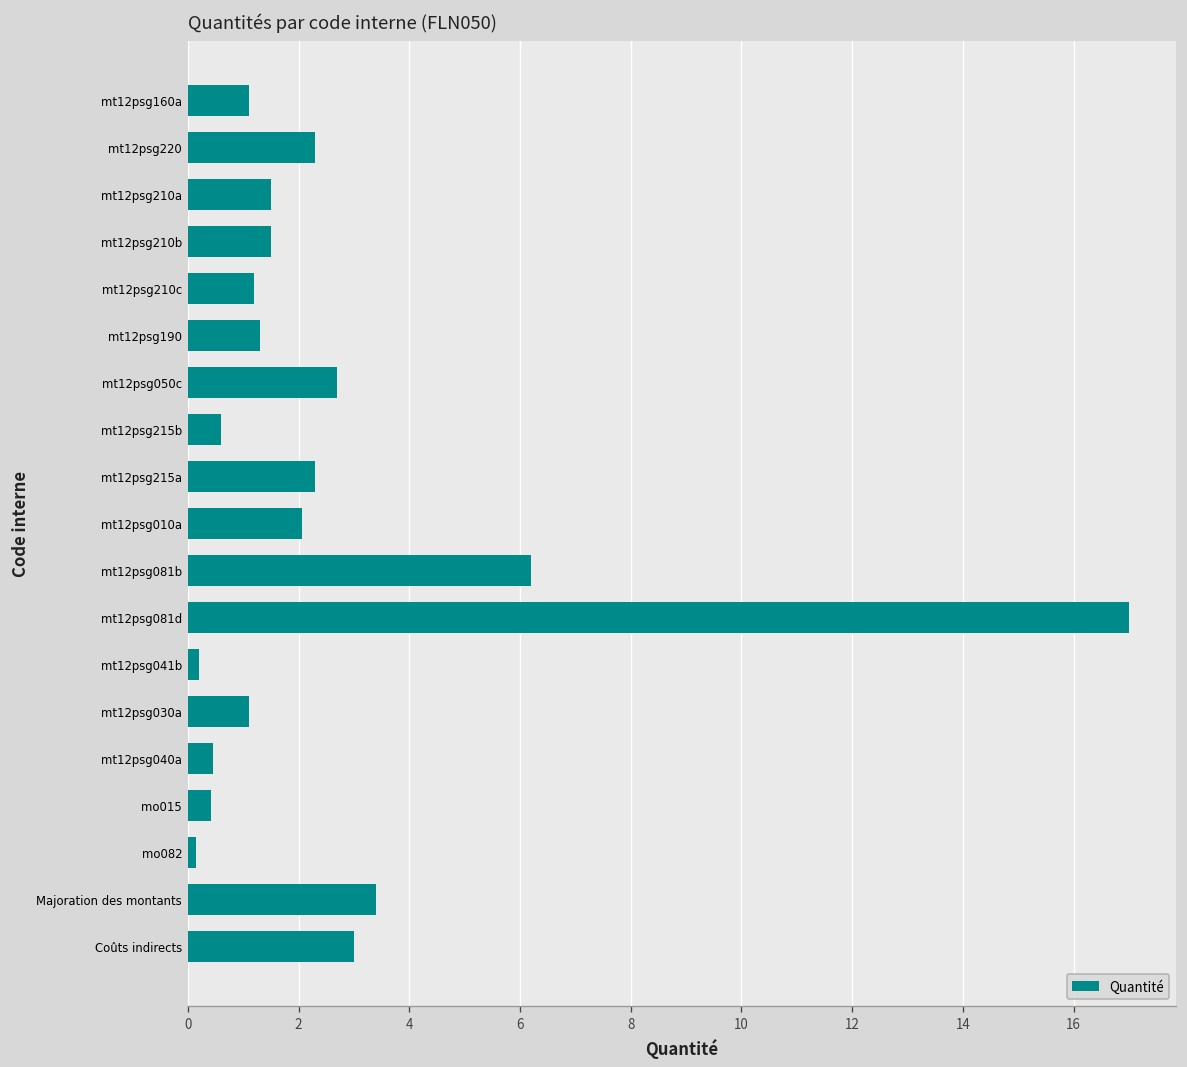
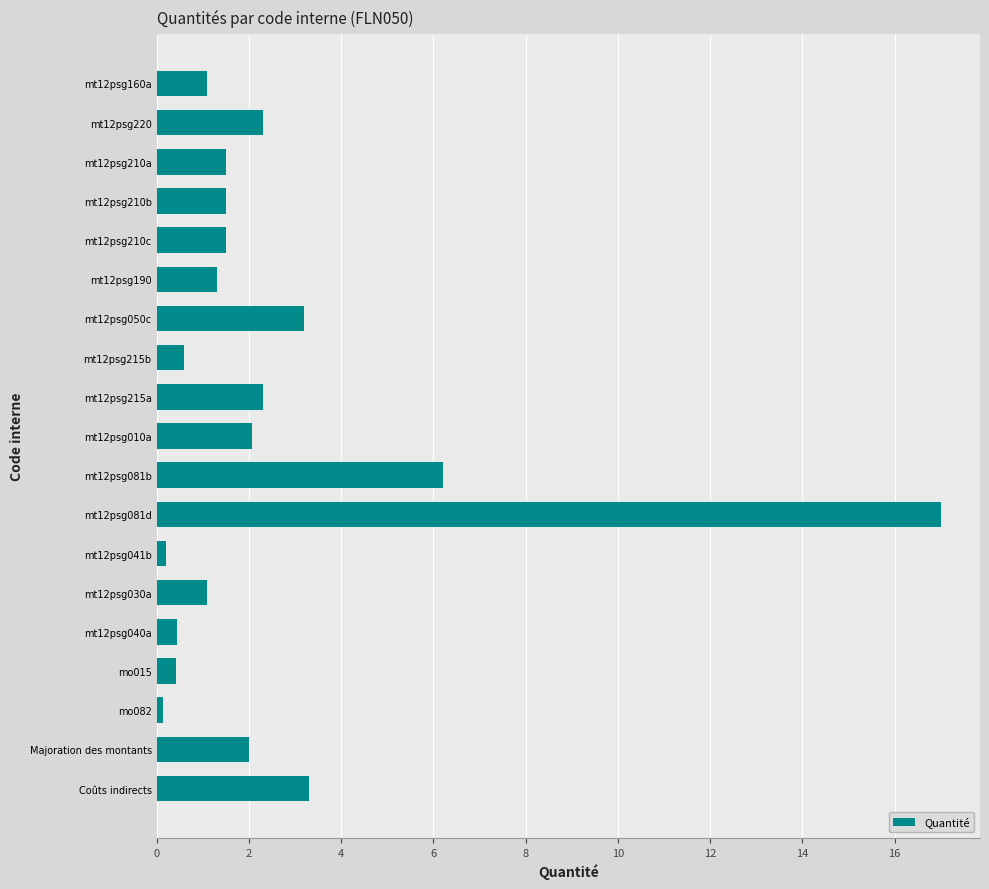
  {
    "mt12psg160a": 1.1,
    "mt12psg220": 2.3,
    "mt12psg210a": 1.5,
    "mt12psg210b": 1.5,
-   "mt12psg210c": 1.2,
+   "mt12psg210c": 1.5,
    "mt12psg190": 1.3,
-   "mt12psg050c": 2.7,
+   "mt12psg050c": 3.2,
    "mt12psg215b": 0.6,
    "mt12psg215a": 2.3,
    "mt12psg010a": 2.1,
    "mt12psg081b": 6.2,
    "mt12psg081d": 17.0,
    "mt12psg041b": 0.2,
    "mt12psg030a": 1.1,
    "mt12psg040a": 0.5,
    "mo015": 0.4,
    "mo082": 0.1,
-   "Majoration des montants": 3.4,
-   "Coûts indirects": 3.0
+   "Majoration des montants": 2.0,
+   "Coûts indirects": 3.3
  }
